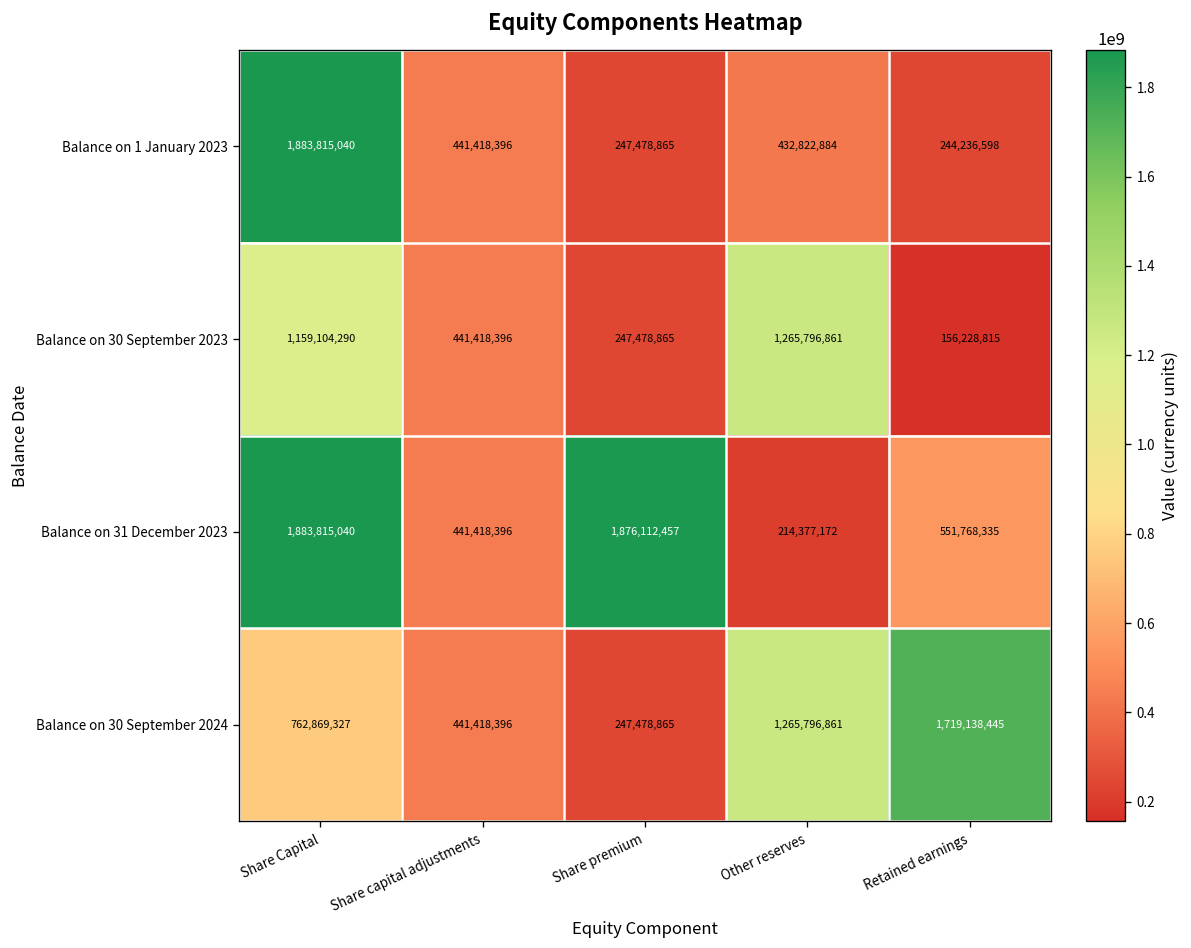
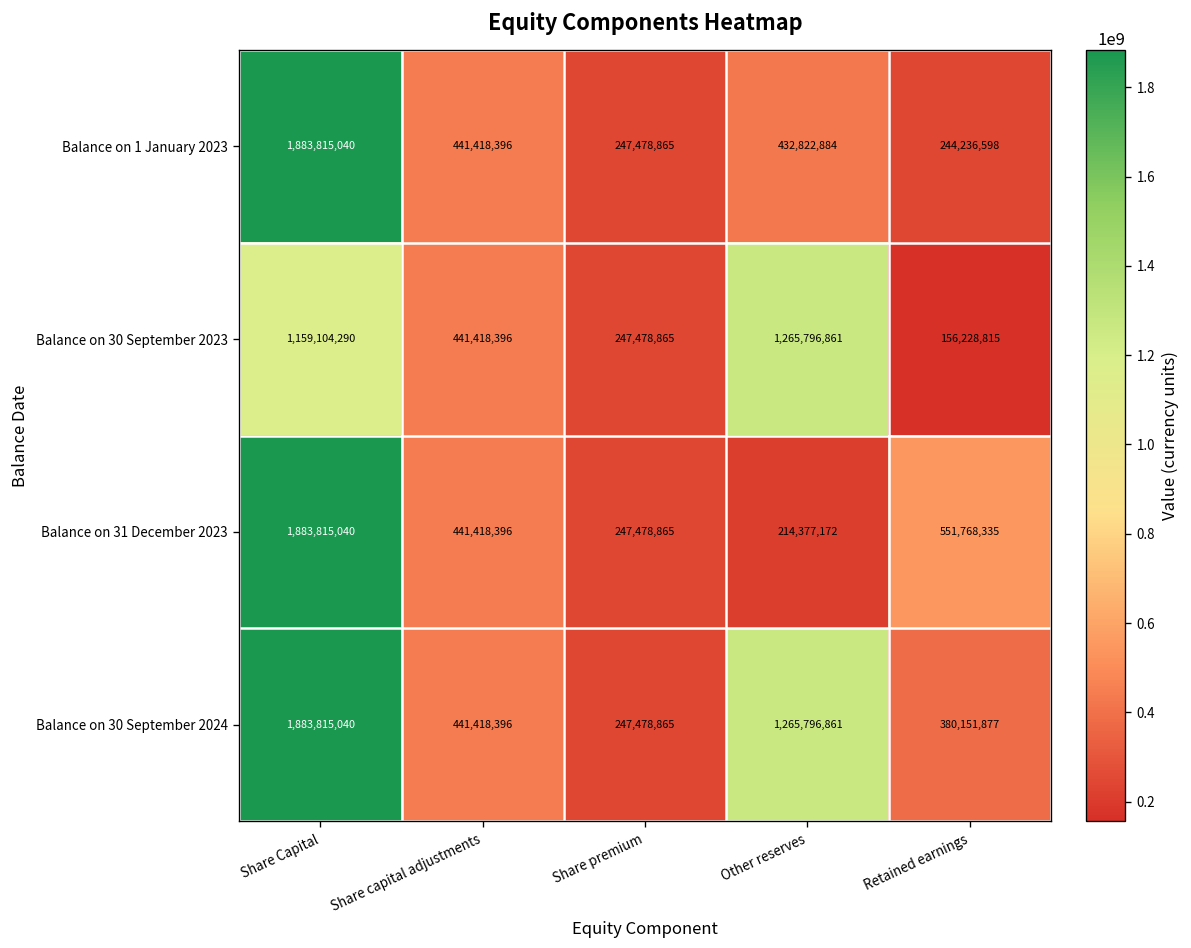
  {
    "Balance on 1 January 2023": {
      "Share Capital": "1,883,815,040",
      "Share capital adjustments": "441,418,396",
      "Share premium": "247,478,865",
      "Other reserves": "432,822,884",
      "Retained earnings": "244,236,598"
    },
    "Balance on 30 September 2023": {
      "Share Capital": "1,159,104,290",
      "Share capital adjustments": "441,418,396",
      "Share premium": "247,478,865",
      "Other reserves": "1,265,796,861",
      "Retained earnings": "156,228,815"
    },
    "Balance on 31 December 2023": {
      "Share Capital": "1,883,815,040",
      "Share capital adjustments": "441,418,396",
-     "Share premium": "1,876,112,457",
+     "Share premium": "247,478,865",
      "Other reserves": "214,377,172",
      "Retained earnings": "551,768,335"
    },
    "Balance on 30 September 2024": {
-     "Share Capital": "762,869,327",
+     "Share Capital": "1,883,815,040",
      "Share capital adjustments": "441,418,396",
      "Share premium": "247,478,865",
      "Other reserves": "1,265,796,861",
-     "Retained earnings": "1,719,138,445"
+     "Retained earnings": "380,151,877"
    }
  }
